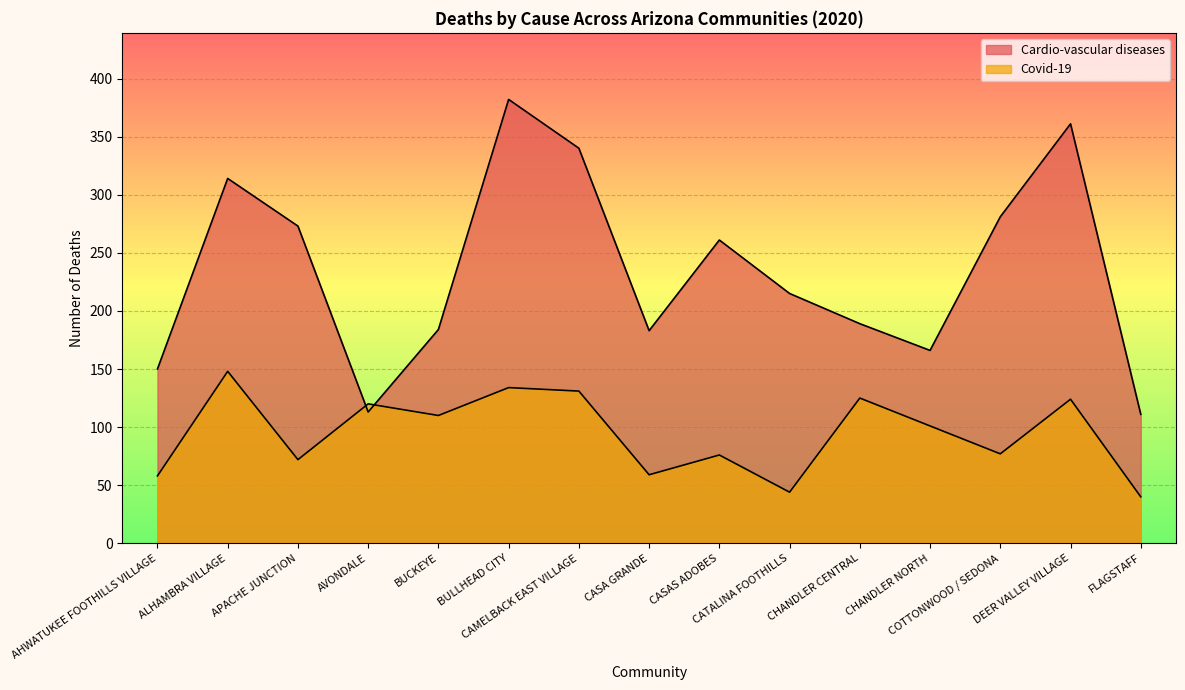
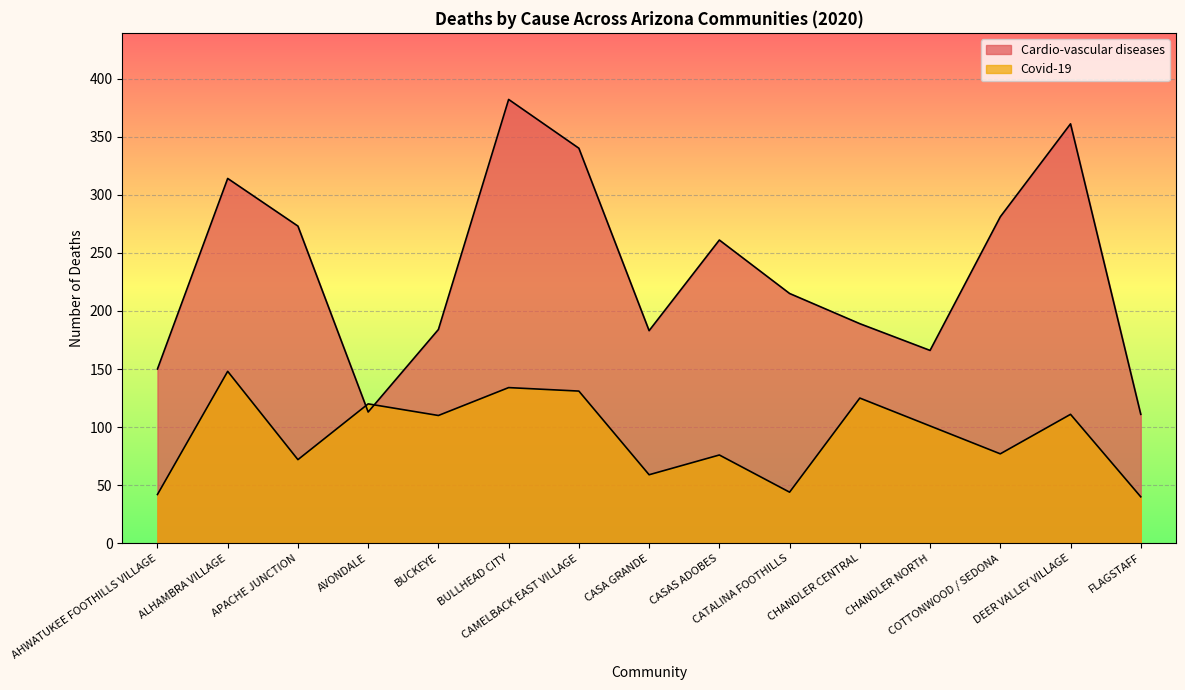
  {
    "Cardio-vascular diseases": {
      "AHWATUKEE FOOTHILLS VILLAGE": 150,
      "ALHAMBRA VILLAGE": 314,
      "APACHE JUNCTION": 273,
      "AVONDALE": 113,
      "BUCKEYE": 184,
      "BULLHEAD CITY": 382,
      "CAMELBACK EAST VILLAGE": 340,
      "CASA GRANDE": 183,
      "CASAS ADOBES": 261,
      "CATALINA FOOTHILLS": 215,
      "CHANDLER CENTRAL": 189,
      "CHANDLER NORTH": 166,
      "COTTONWOOD / SEDONA": 281,
      "DEER VALLEY VILLAGE": 361,
      "FLAGSTAFF": 111
    },
    "Covid-19": {
-     "AHWATUKEE FOOTHILLS VILLAGE": 58,
+     "AHWATUKEE FOOTHILLS VILLAGE": 42,
      "ALHAMBRA VILLAGE": 148,
      "APACHE JUNCTION": 72,
      "AVONDALE": 120,
      "BUCKEYE": 110,
      "BULLHEAD CITY": 134,
      "CAMELBACK EAST VILLAGE": 131,
      "CASA GRANDE": 59,
      "CASAS ADOBES": 76,
      "CATALINA FOOTHILLS": 44,
      "CHANDLER CENTRAL": 125,
      "CHANDLER NORTH": 101,
      "COTTONWOOD / SEDONA": 77,
-     "DEER VALLEY VILLAGE": 124,
+     "DEER VALLEY VILLAGE": 111,
      "FLAGSTAFF": 40
    }
  }
